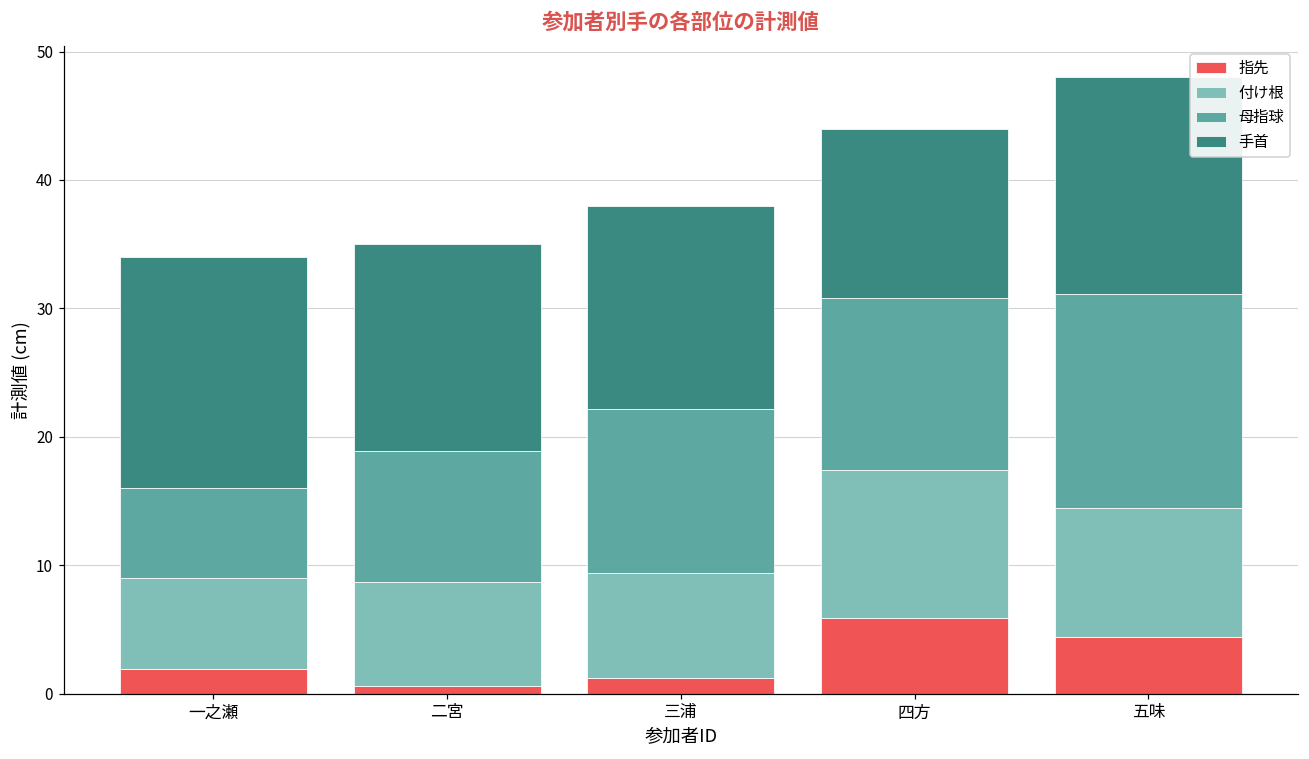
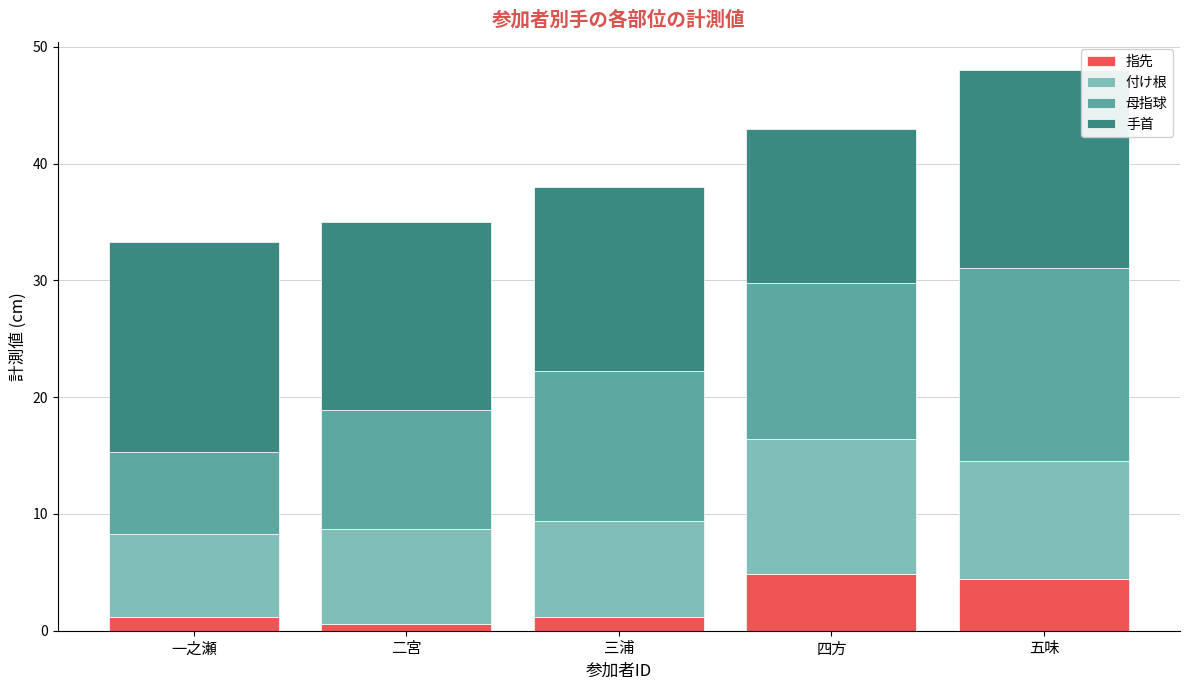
  {
    "指先": {
-     "一之瀬": 1.9,
+     "一之瀬": 1.2,
      "二宮": 0.6,
      "三浦": 1.2,
-     "四方": 5.9,
+     "四方": 4.9,
      "五味": 4.4
    }
  }
